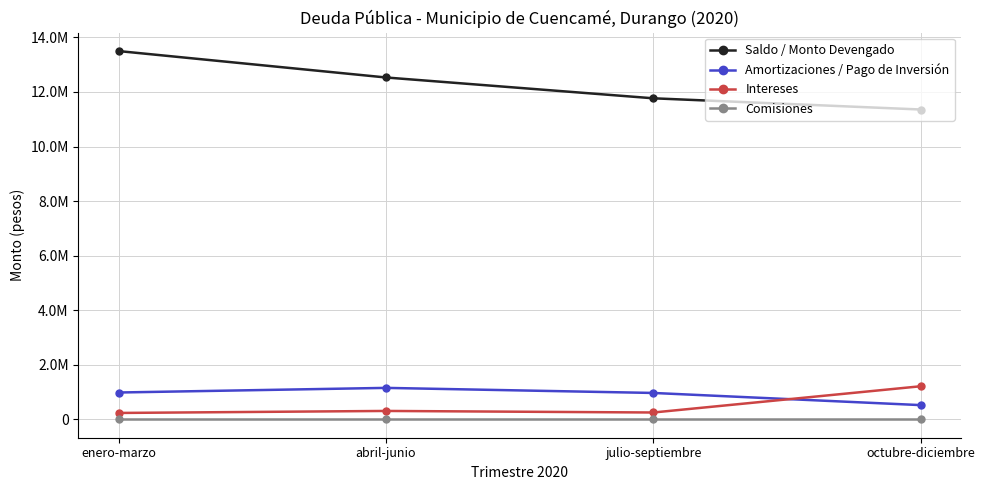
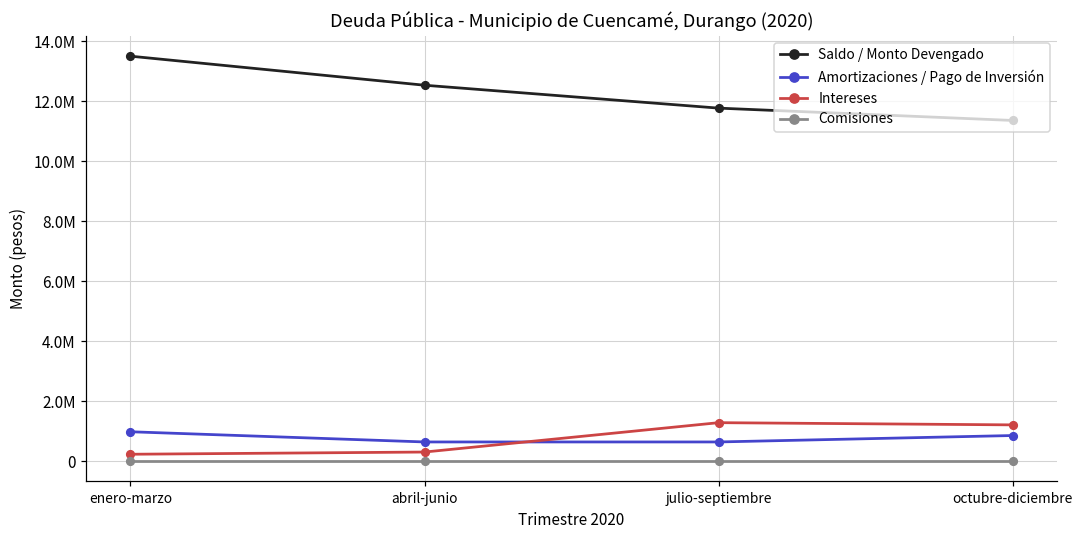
  {
    "Saldo / Monto Devengado": {
      "enero-marzo": 13500000,
      "abril-junio": 12500000,
      "julio-septiembre": 11800000
    },
    "Amortizaciones / Pago de Inversión": {
      "enero-marzo": 1000000,
-     "abril-junio": 1200000,
-     "julio-septiembre": 1000000,
-     "octubre-diciembre": 500000
+     "abril-junio": 600000,
+     "julio-septiembre": 600000,
+     "octubre-diciembre": 900000
    },
    "Intereses": {
      "enero-marzo": 200000,
      "abril-junio": 300000,
-     "julio-septiembre": 200000,
+     "julio-septiembre": 1300000,
      "octubre-diciembre": 1200000
    },
    "Comisiones": {
      "enero-marzo": 0,
      "abril-junio": 0,
      "julio-septiembre": 0,
      "octubre-diciembre": 0
    }
  }
